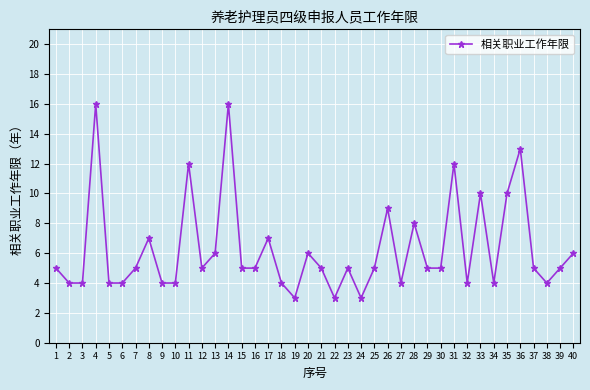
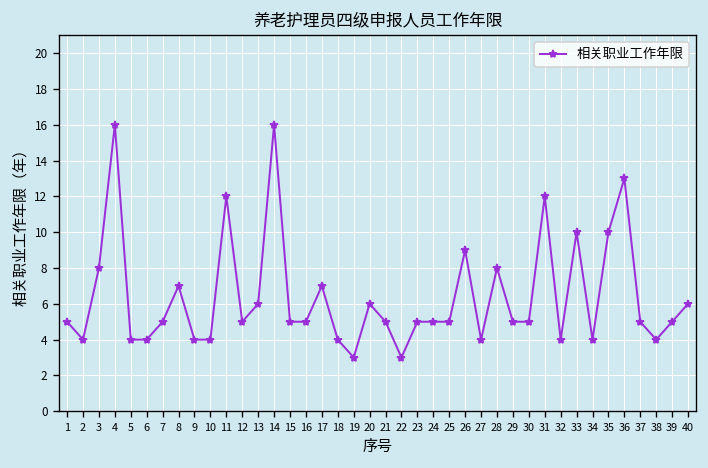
  {
    "1": 5,
    "2": 4,
-   "3": 4,
+   "3": 8,
    "4": 16,
    "5": 4,
    "6": 4,
    "7": 5,
    "8": 7,
    "9": 4,
    "10": 4,
    "11": 12,
    "12": 5,
    "13": 6,
    "14": 16,
    "15": 5,
    "16": 5,
    "17": 7,
    "18": 4,
    "19": 3,
    "20": 6,
    "21": 5,
    "22": 3,
    "23": 5,
-   "24": 3,
+   "24": 5,
    "25": 5,
    "26": 9,
    "27": 4,
    "28": 8,
    "29": 5,
    "30": 5,
    "31": 12,
    "32": 4,
    "33": 10,
    "34": 4,
    "35": 10,
    "36": 13,
    "37": 5,
    "38": 4,
    "39": 5,
    "40": 6
  }
